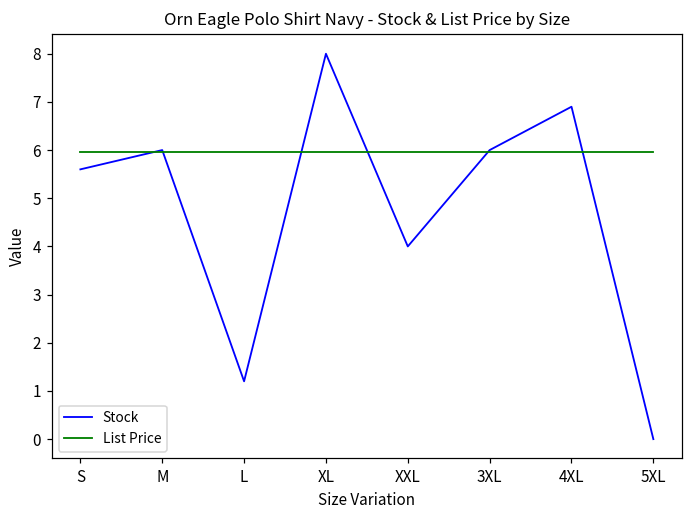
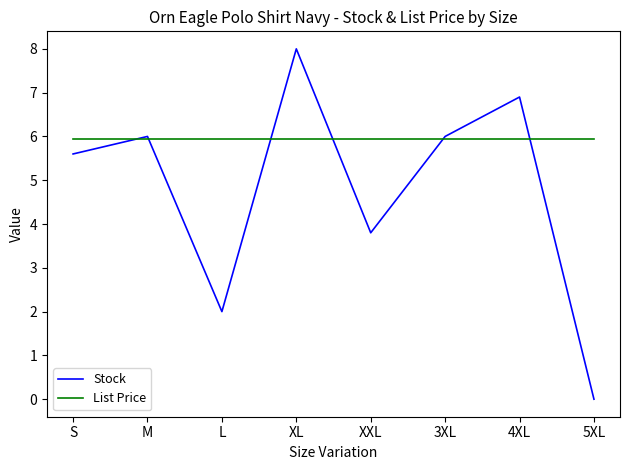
  {
    "Stock": {
      "S": 5.6,
-     "L": 1.2,
+     "L": 2.0,
      "XL": 8.0,
-     "XXL": 4.0,
+     "XXL": 3.8,
      "4XL": 6.9,
      "5XL": 0.0
    },
    "List Price": {
      "S": 6.0,
      "L": 6.0,
      "XL": 6.0,
      "XXL": 6.0,
      "4XL": 6.0,
      "5XL": 6.0
    }
  }
